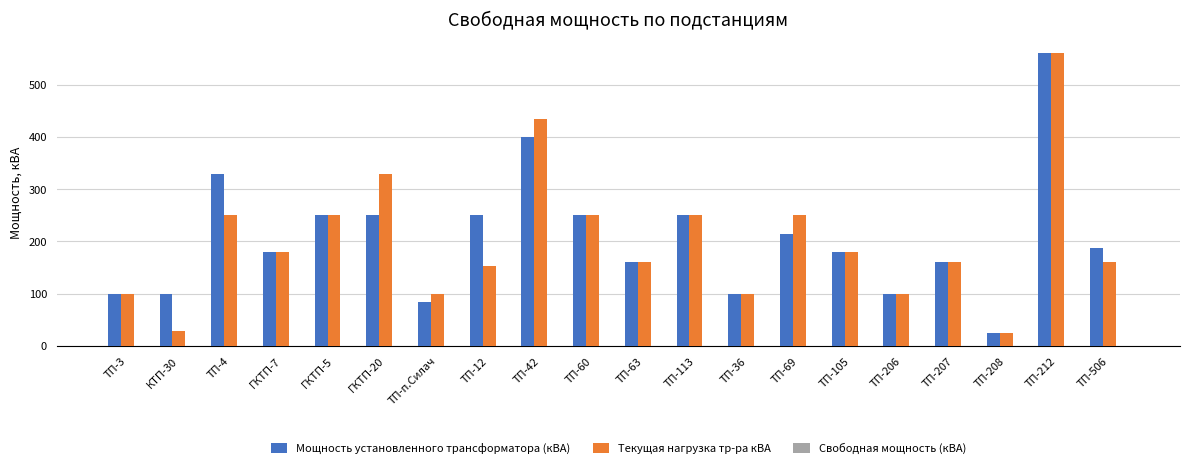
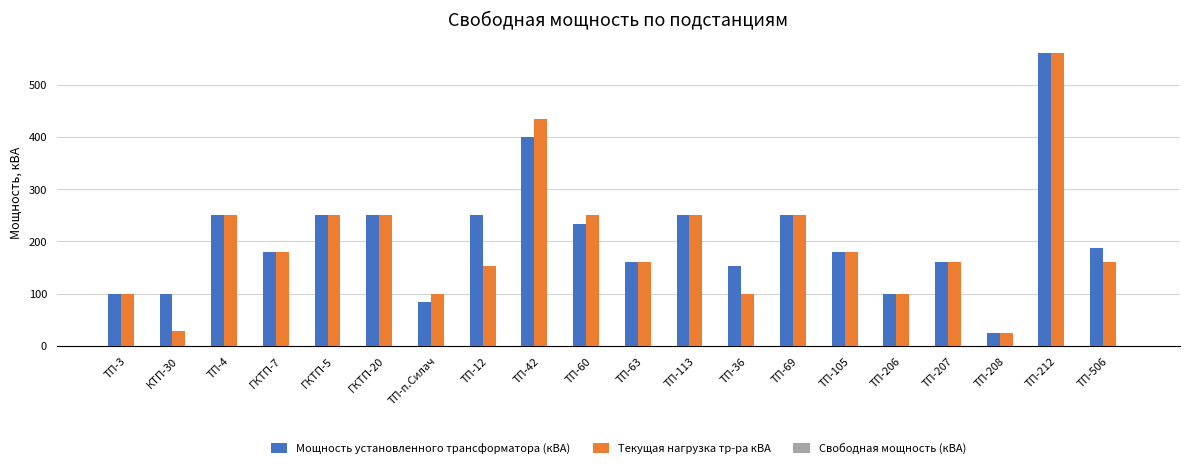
  {
    "Мощность установленного трансформатора (кВА)": {
      "ТП-3": 100,
      "КТП-30": 100,
-     "ТП-4": 330,
+     "ТП-4": 250,
      "ГКТП-7": 180,
      "ГКТП-5": 250,
      "ГКТП-20": 250,
      "ТП-п.Силач": 80,
      "ТП-12": 250,
      "ТП-42": 400,
-     "ТП-60": 250,
+     "ТП-60": 230,
      "ТП-63": 160,
      "ТП-113": 250,
-     "ТП-36": 100,
-     "ТП-69": 220,
+     "ТП-36": 150,
+     "ТП-69": 250,
      "ТП-105": 180,
      "ТП-206": 100,
      "ТП-207": 160,
      "ТП-208": 30,
      "ТП-212": 560,
      "ТП-506": 190
    },
    "Текущая нагрузка тр-ра кВА": {
      "ТП-3": 100,
      "КТП-30": 30,
      "ТП-4": 250,
      "ГКТП-7": 180,
      "ГКТП-5": 250,
-     "ГКТП-20": 330,
+     "ГКТП-20": 250,
      "ТП-п.Силач": 100,
      "ТП-12": 150,
      "ТП-42": 430,
      "ТП-60": 250,
      "ТП-63": 160,
      "ТП-113": 250,
      "ТП-36": 100,
      "ТП-69": 250,
      "ТП-105": 180,
      "ТП-206": 100,
      "ТП-207": 160,
      "ТП-208": 30,
      "ТП-212": 560,
      "ТП-506": 160
    },
    "Свободная мощность (кВА)": {
      "ТП-3": 0,
      "КТП-30": 0,
      "ТП-4": 0,
      "ГКТП-7": 0,
      "ГКТП-5": 0,
      "ГКТП-20": 0,
      "ТП-п.Силач": 0,
      "ТП-12": 0,
      "ТП-42": 0,
      "ТП-60": 0,
      "ТП-63": 0,
      "ТП-113": 0,
      "ТП-36": 0,
      "ТП-69": 0,
      "ТП-105": 0,
      "ТП-206": 0,
      "ТП-207": 0,
      "ТП-208": 0,
      "ТП-212": 0,
      "ТП-506": 0
    }
  }
